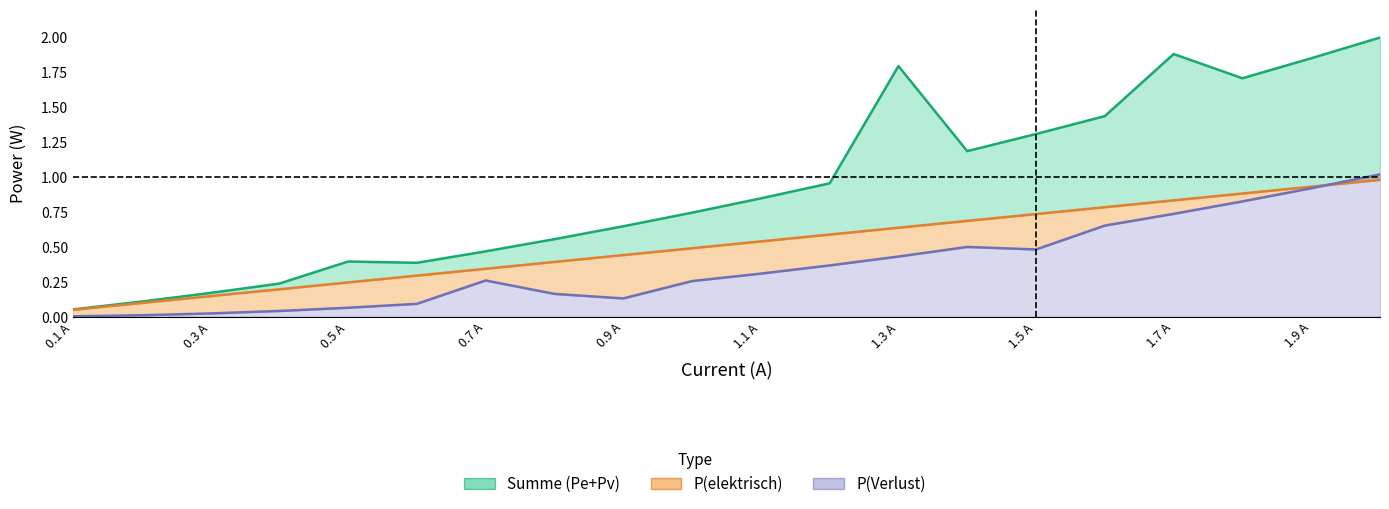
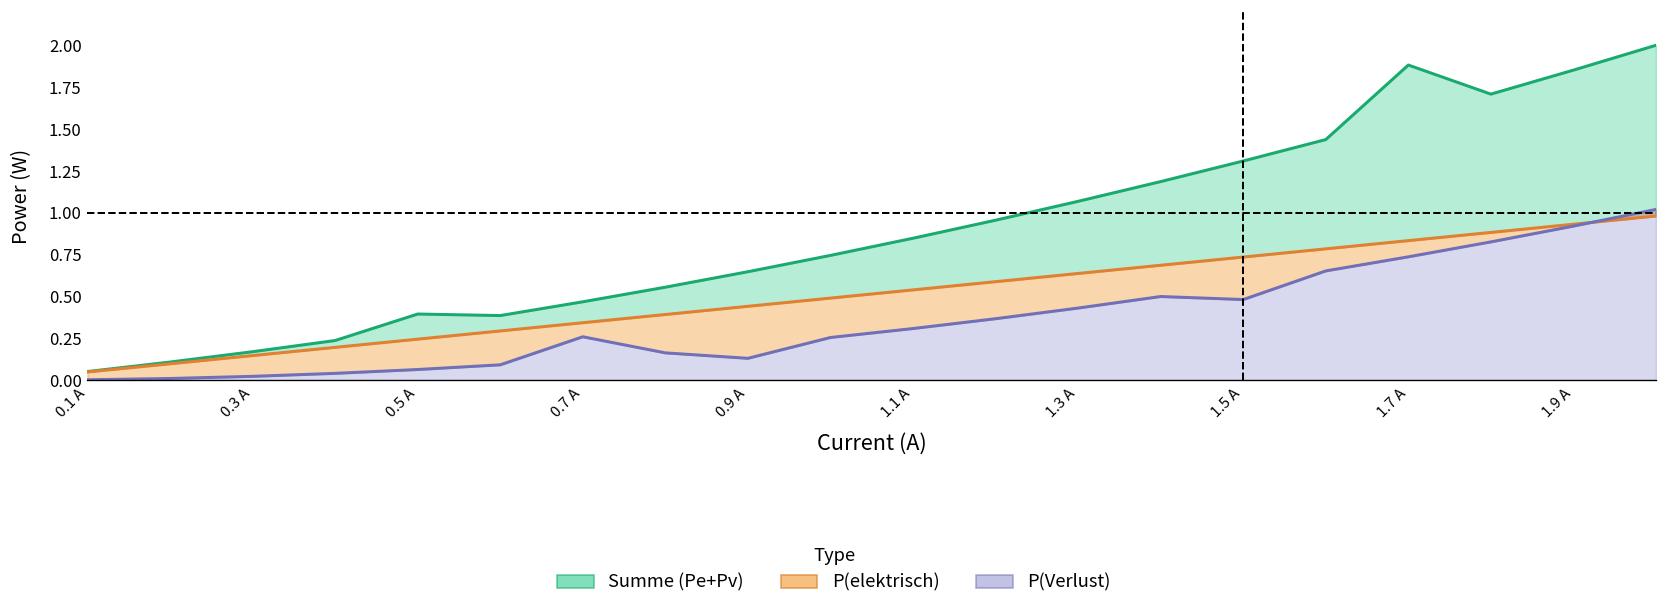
  {
    "Summe (Pe+Pv)": {
      "0.3 A": 0.17,
      "0.5 A": 0.40,
      "0.7 A": 0.47,
      "0.9 A": 0.65,
      "1.1 A": 0.85,
-     "1.3 A": 1.80,
+     "1.3 A": 1.07,
      "1.5 A": 1.31,
      "1.7 A": 1.88,
      "1.9 A": 1.85
    },
    "P(Verlust)": {
      "0.1 A": 0.00,
      "0.3 A": 0.02,
      "0.5 A": 0.06,
      "0.7 A": 0.26,
      "0.9 A": 0.13,
      "1.1 A": 0.31,
      "1.3 A": 0.43,
      "1.5 A": 0.48,
      "1.7 A": 0.74
    }
  }
